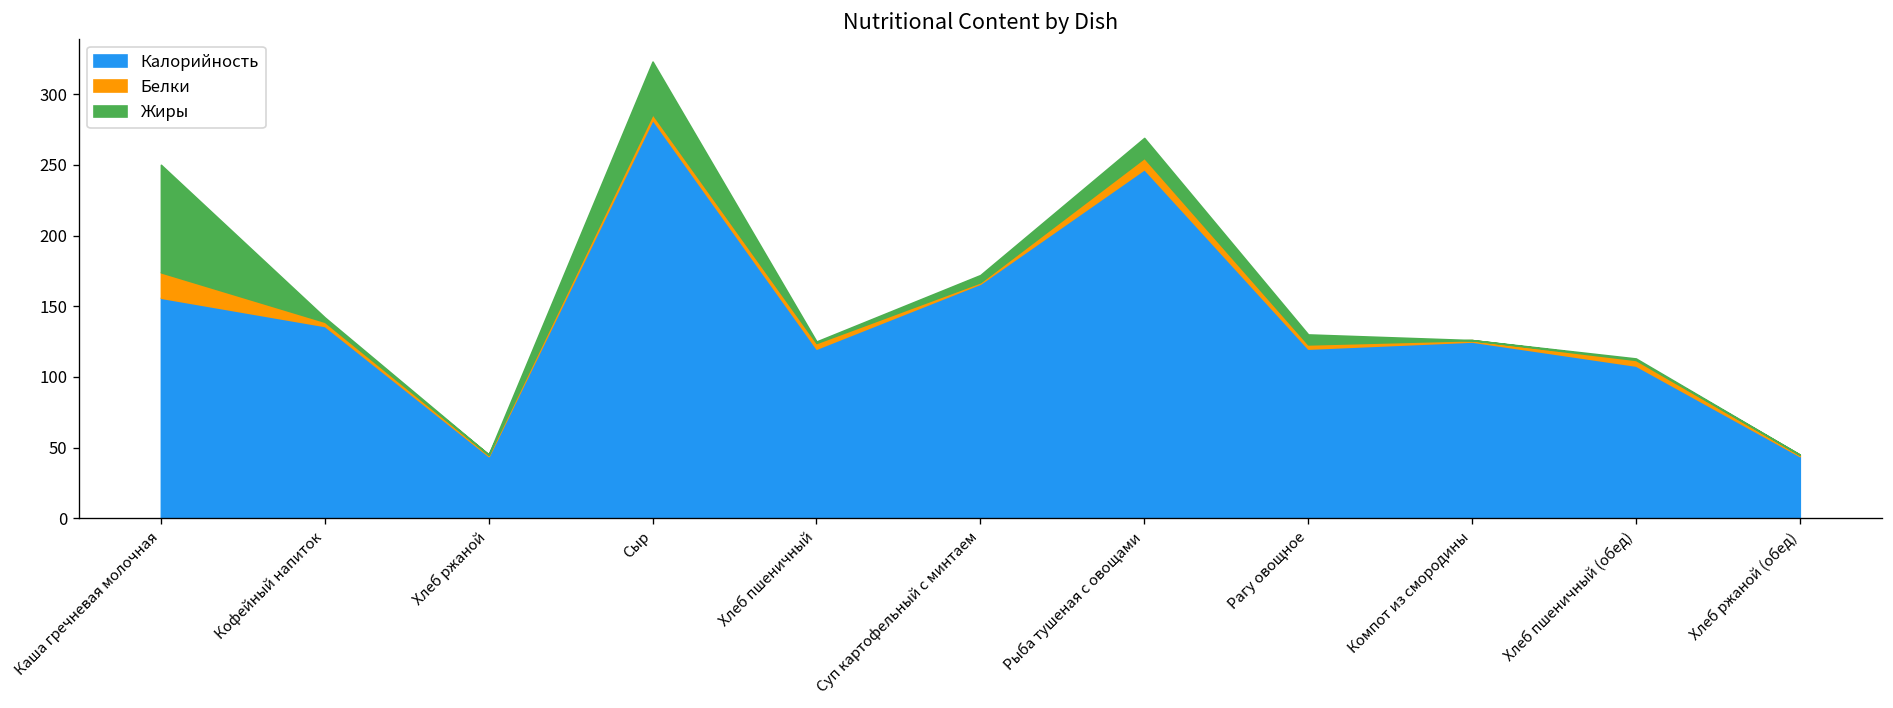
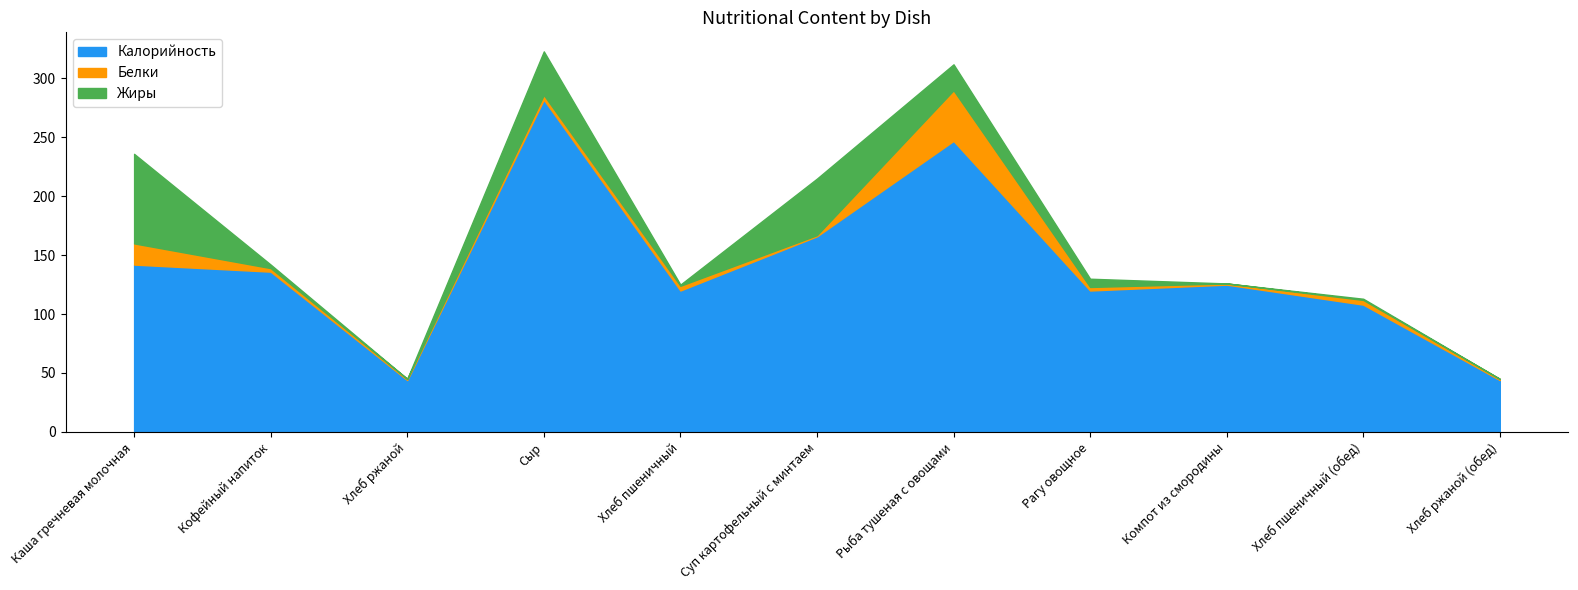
  {
    "Калорийность": {
-     "Каша гречневая молочная": 156,
+     "Каша гречневая молочная": 142,
      "Кофейный напиток": 136,
      "Сыр": 282,
      "Хлеб пшеничный": 120,
      "Рыба тушеная с овощами": 247,
      "Рагу овощное": 120,
      "Хлеб пшеничный (обед)": 108
    },
    "Белки": {
      "Кофейный напиток": 139,
      "Сыр": 286,
-     "Рыба тушеная с овощами": 8,
+     "Рыба тушеная с овощами": 43,
      "Рагу овощное": 123
    },
    "Жиры": {
      "Каша гречневая молочная": 76,
      "Кофейный напиток": 3,
      "Сыр": 37,
-     "Суп картофельный с минтаем": 5,
-     "Рыба тушеная с овощами": 14,
+     "Суп картофельный с минтаем": 48,
+     "Рыба тушеная с овощами": 22,
      "Рагу овощное": 7
    }
  }
